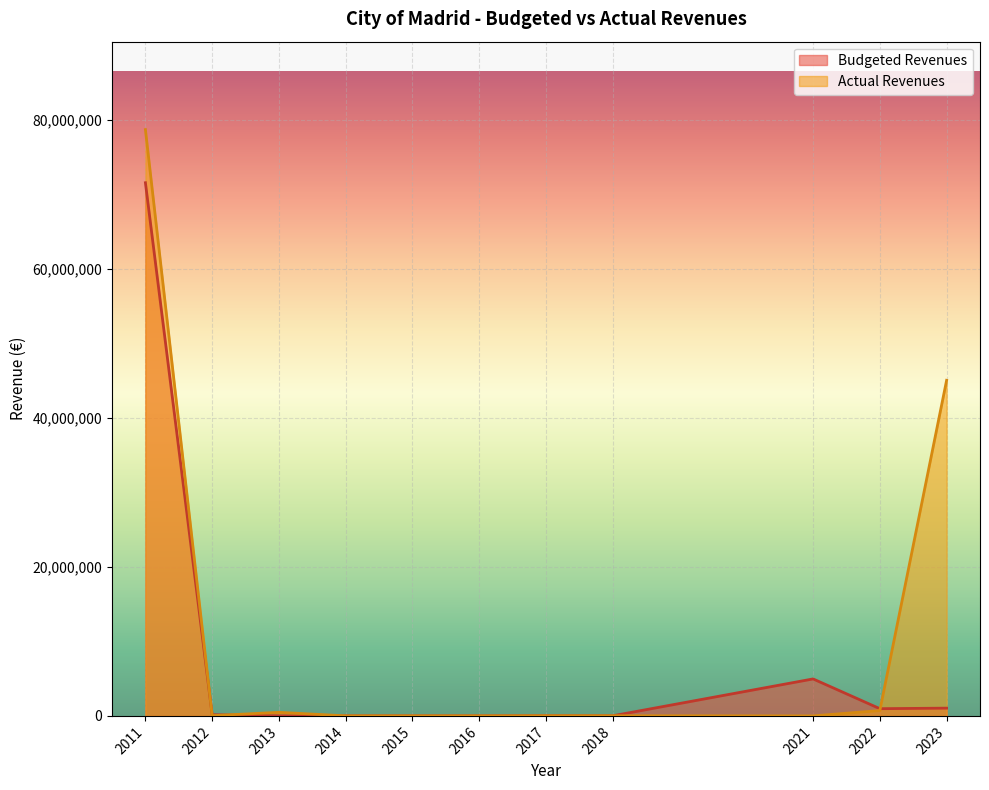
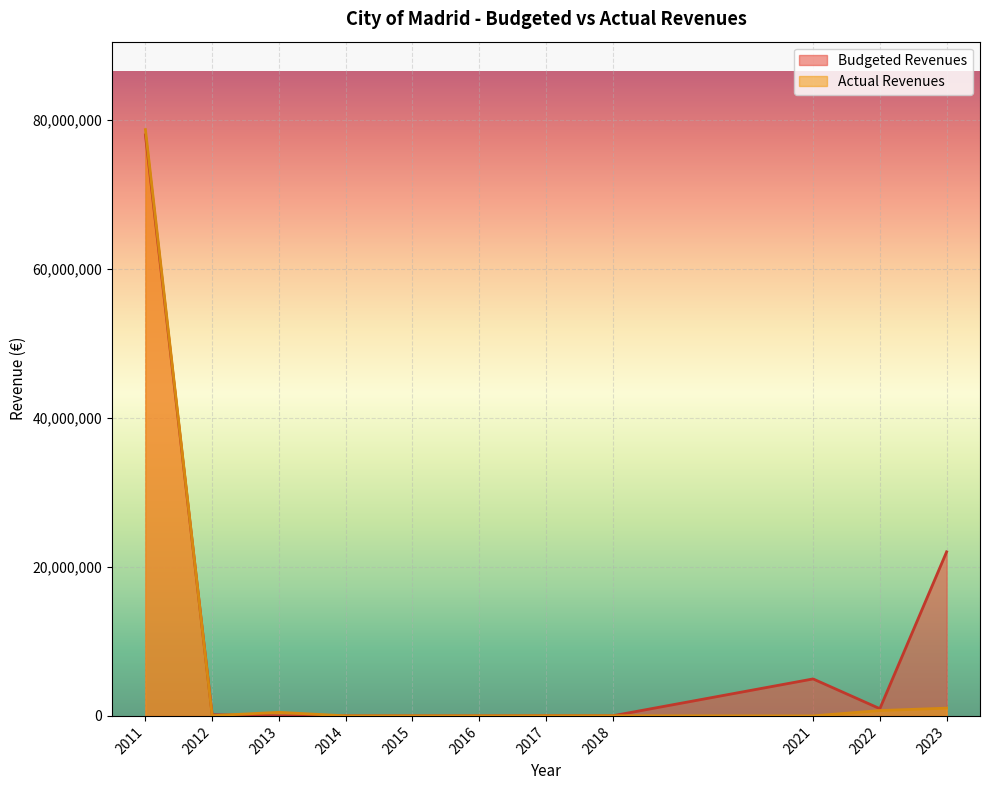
  {
    "Budgeted Revenues": {
-     "2011": "72,000,000",
+     "2011": "78,000,000",
      "2013": "0",
      "2021": "5,000,000",
-     "2023": "1,000,000"
+     "2023": "22,000,000"
    },
    "Actual Revenues": {
      "2011": "79,000,000",
      "2013": "0",
      "2021": "0",
-     "2023": "45,000,000"
+     "2023": "1,000,000"
    }
  }
